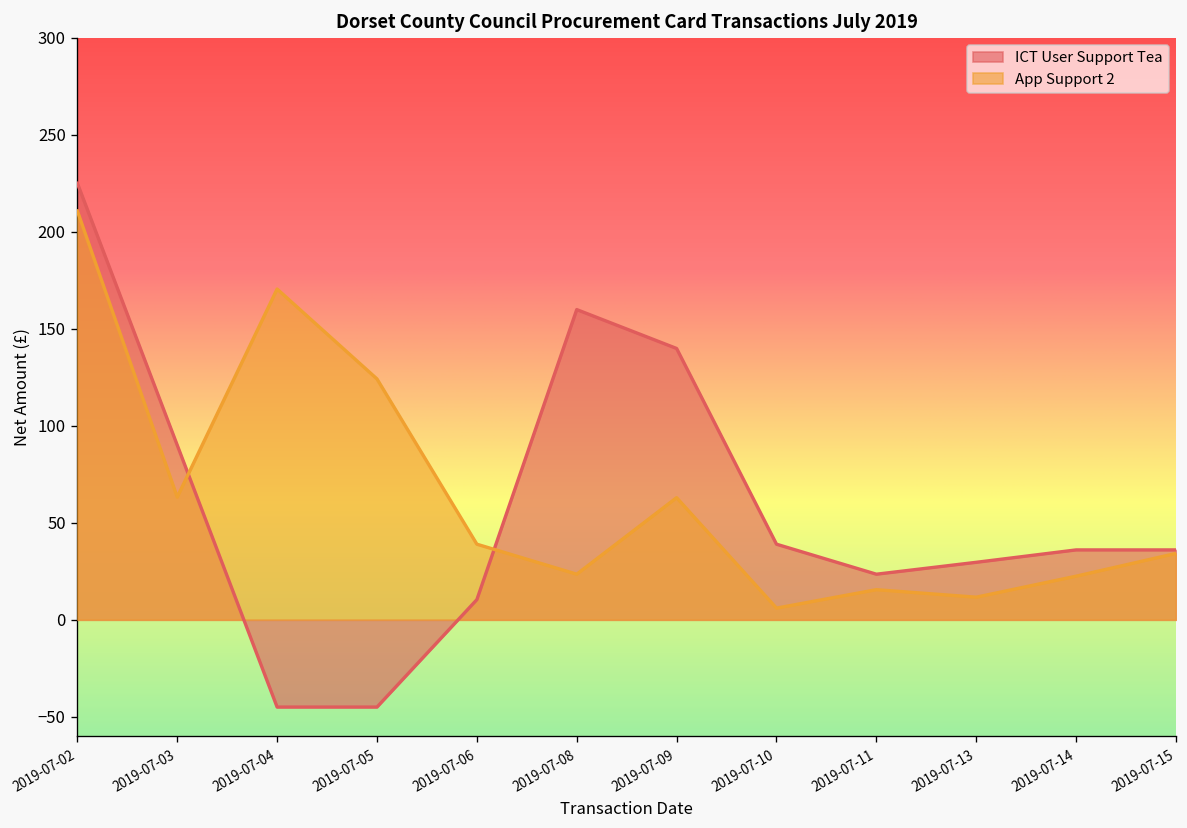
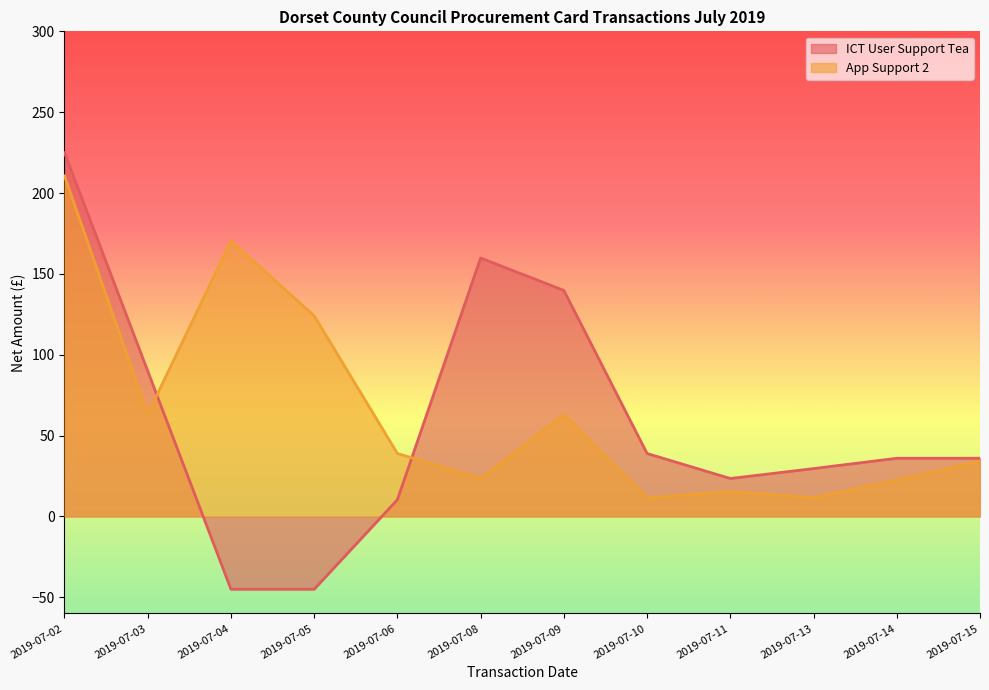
  {
    "App Support 2": {
      "2019-07-02": 211,
      "2019-07-03": 63,
      "2019-07-04": 170,
      "2019-07-05": 124,
      "2019-07-06": 39,
      "2019-07-08": 23,
      "2019-07-09": 63,
-     "2019-07-10": 6,
+     "2019-07-10": 12,
      "2019-07-11": 16,
      "2019-07-13": 12,
      "2019-07-14": 22,
      "2019-07-15": 34
    }
  }
